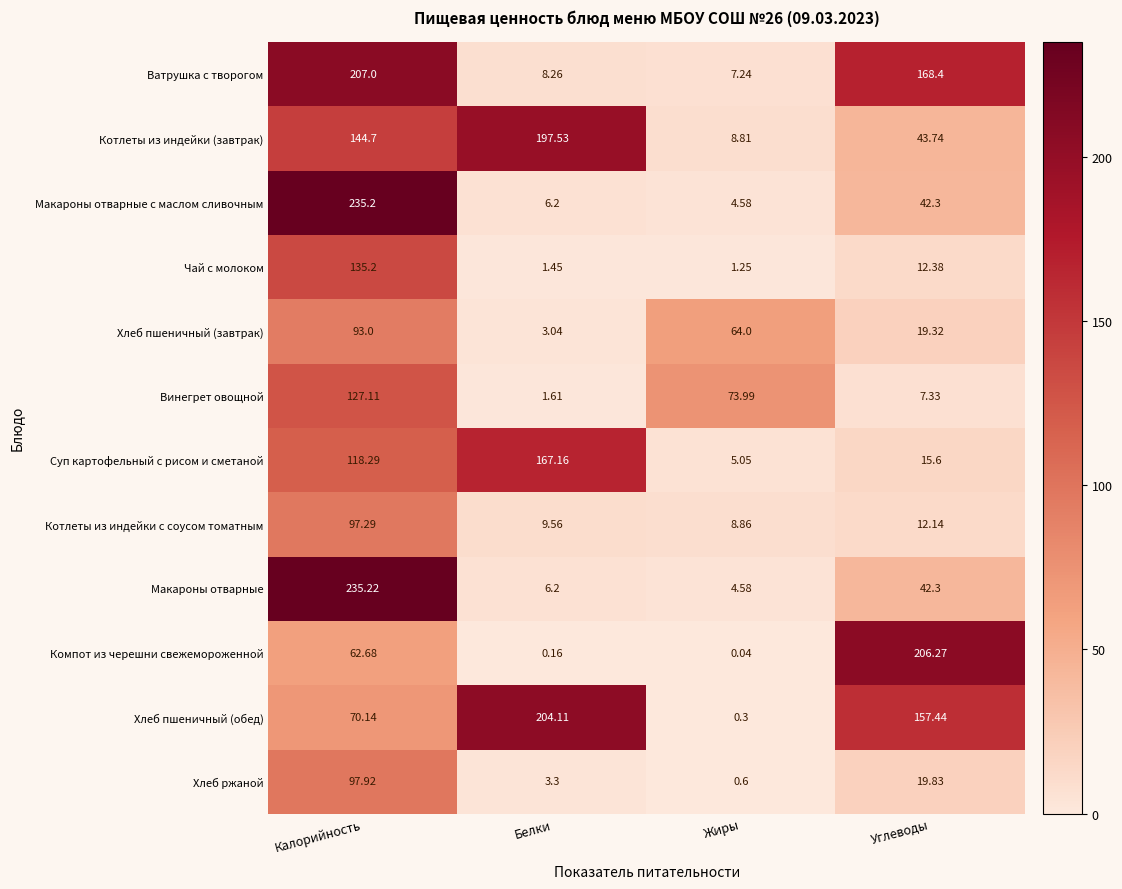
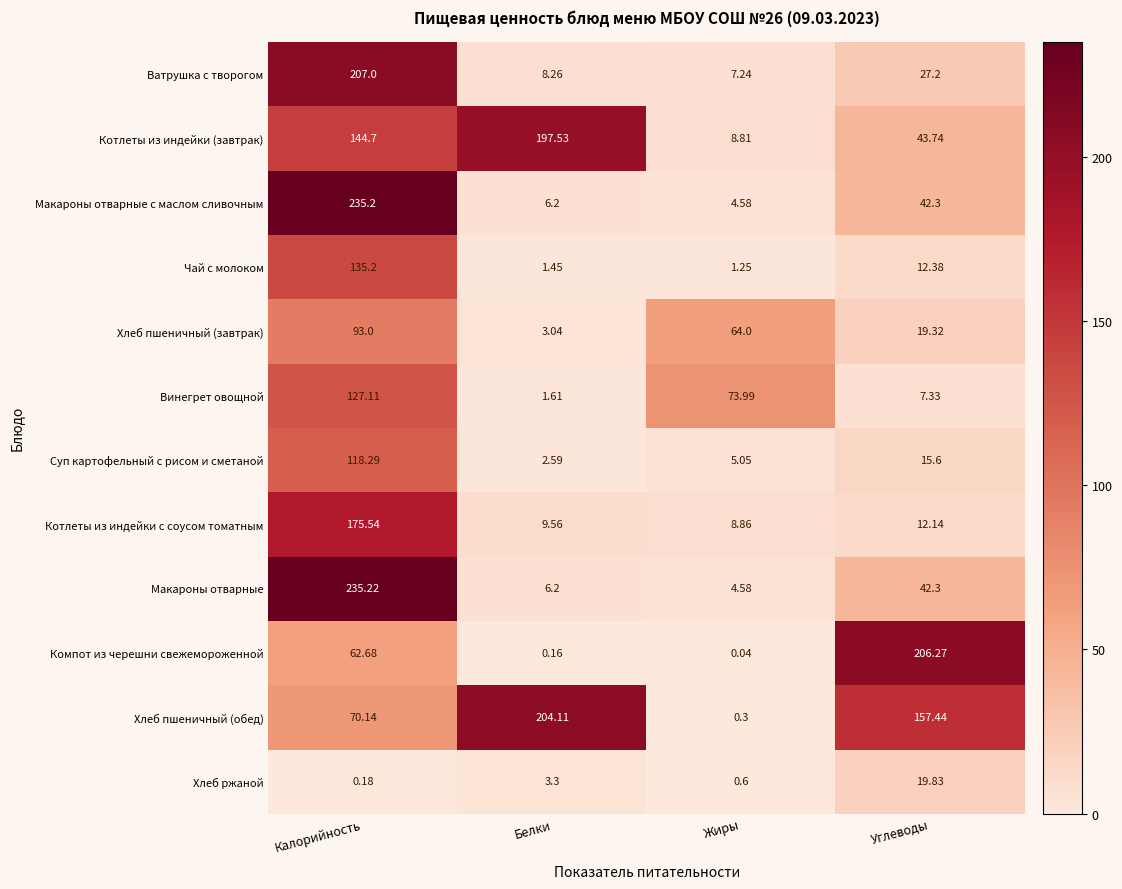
  {
    "Ватрушка с творогом": {
      "Калорийность": 207.0,
      "Белки": 8.26,
      "Жиры": 7.24,
-     "Углеводы": 168.4
+     "Углеводы": 27.2
    },
    "Котлеты из индейки (завтрак)": {
      "Калорийность": 144.7,
      "Белки": 197.53,
      "Жиры": 8.81,
      "Углеводы": 43.74
    },
    "Макароны отварные с маслом сливочным": {
      "Калорийность": 235.2,
      "Белки": 6.2,
      "Жиры": 4.58,
      "Углеводы": 42.3
    },
    "Чай с молоком": {
      "Калорийность": 135.2,
      "Белки": 1.45,
      "Жиры": 1.25,
      "Углеводы": 12.38
    },
    "Хлеб пшеничный (завтрак)": {
      "Калорийность": 93.0,
      "Белки": 3.04,
      "Жиры": 64.0,
      "Углеводы": 19.32
    },
    "Винегрет овощной": {
      "Калорийность": 127.11,
      "Белки": 1.61,
      "Жиры": 73.99,
      "Углеводы": 7.33
    },
    "Суп картофельный с рисом и сметаной": {
      "Калорийность": 118.29,
-     "Белки": 167.16,
+     "Белки": 2.59,
      "Жиры": 5.05,
      "Углеводы": 15.6
    },
    "Котлеты из индейки с соусом томатным": {
-     "Калорийность": 97.29,
+     "Калорийность": 175.54,
      "Белки": 9.56,
      "Жиры": 8.86,
      "Углеводы": 12.14
    },
    "Макароны отварные": {
      "Калорийность": 235.22,
      "Белки": 6.2,
      "Жиры": 4.58,
      "Углеводы": 42.3
    },
    "Компот из черешни свежемороженной": {
      "Калорийность": 62.68,
      "Белки": 0.16,
      "Жиры": 0.04,
      "Углеводы": 206.27
    },
    "Хлеб пшеничный (обед)": {
      "Калорийность": 70.14,
      "Белки": 204.11,
      "Жиры": 0.3,
      "Углеводы": 157.44
    },
    "Хлеб ржаной": {
-     "Калорийность": 97.92,
+     "Калорийность": 0.18,
      "Белки": 3.3,
      "Жиры": 0.6,
      "Углеводы": 19.83
    }
  }
